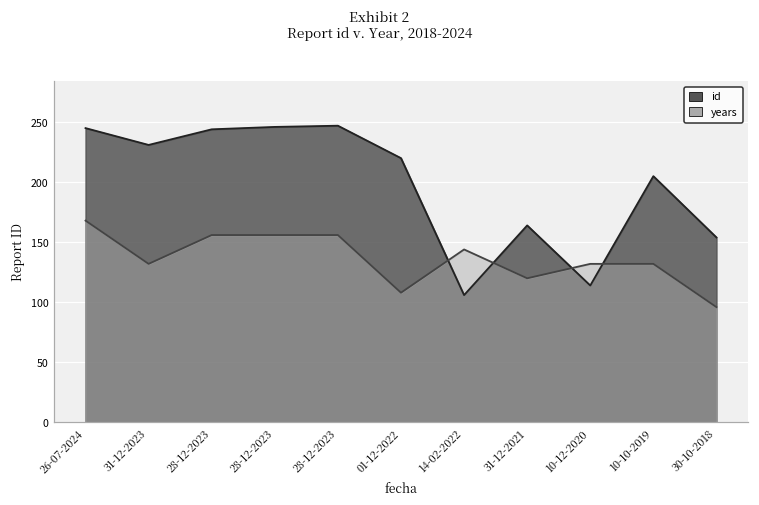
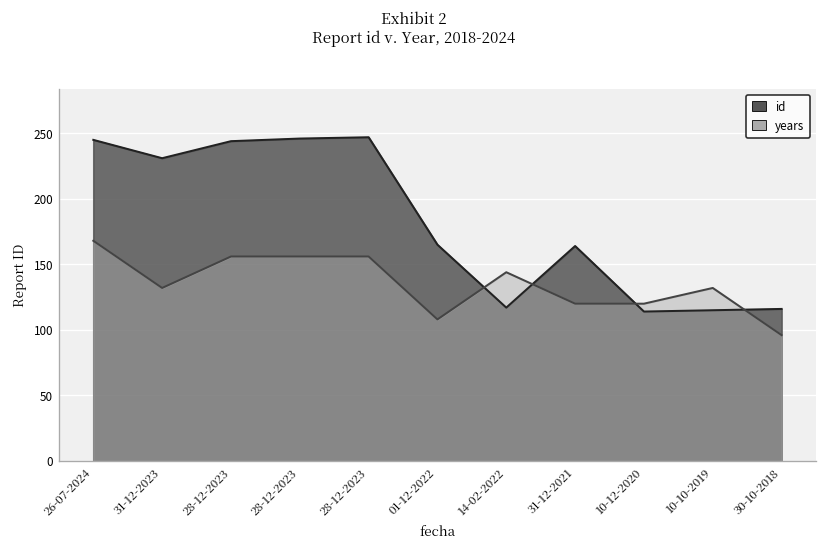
  {
    "id": {
      "26-07-2024": 245,
      "31-12-2023": 231,
-     "01-12-2022": 220,
-     "14-02-2022": 106,
+     "01-12-2022": 165,
+     "14-02-2022": 117,
      "31-12-2021": 164,
      "10-12-2020": 114,
-     "10-10-2019": 205,
-     "30-10-2018": 154
+     "10-10-2019": 115,
+     "30-10-2018": 116
    },
    "years": {
      "26-07-2024": 168,
      "31-12-2023": 132,
      "01-12-2022": 108,
      "14-02-2022": 144,
      "31-12-2021": 120,
-     "10-12-2020": 132,
+     "10-12-2020": 120,
      "10-10-2019": 132,
      "30-10-2018": 96
    }
  }
